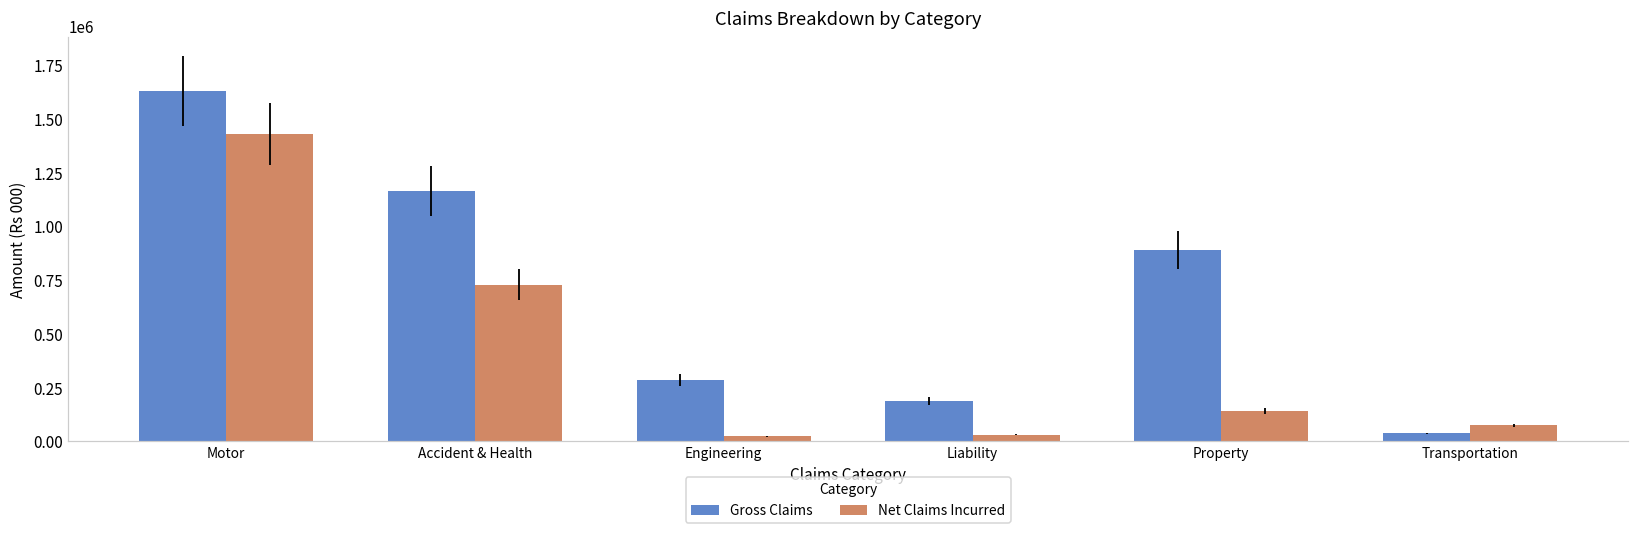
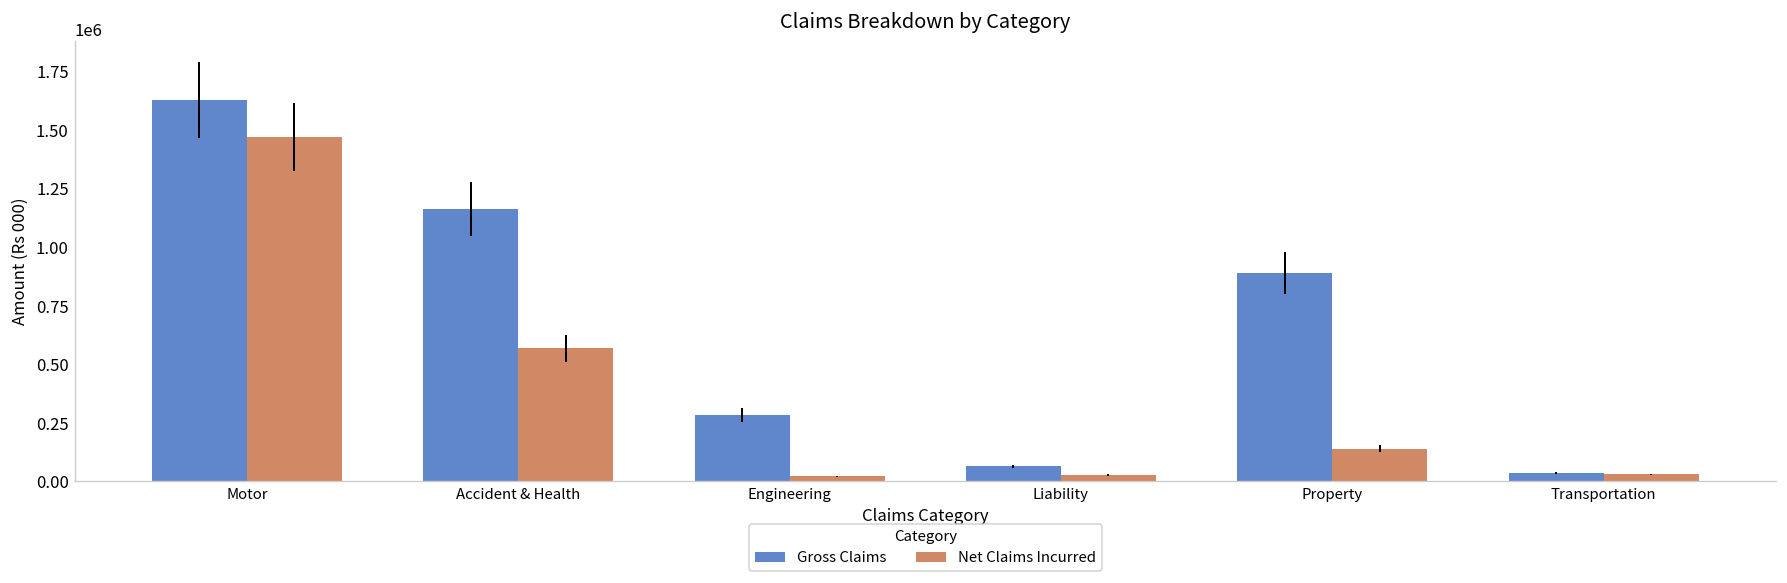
  {
    "Gross Claims": {
      "Motor": 1630000,
      "Accident & Health": 1160000,
      "Engineering": 280000,
-     "Liability": 180000,
+     "Liability": 70000,
      "Property": 890000,
      "Transportation": 40000
    },
    "Net Claims Incurred": {
-     "Motor": 1430000,
-     "Accident & Health": 730000,
+     "Motor": 1470000,
+     "Accident & Health": 570000,
      "Engineering": 20000,
      "Liability": 30000,
      "Property": 140000,
-     "Transportation": 70000
+     "Transportation": 30000
    }
  }
